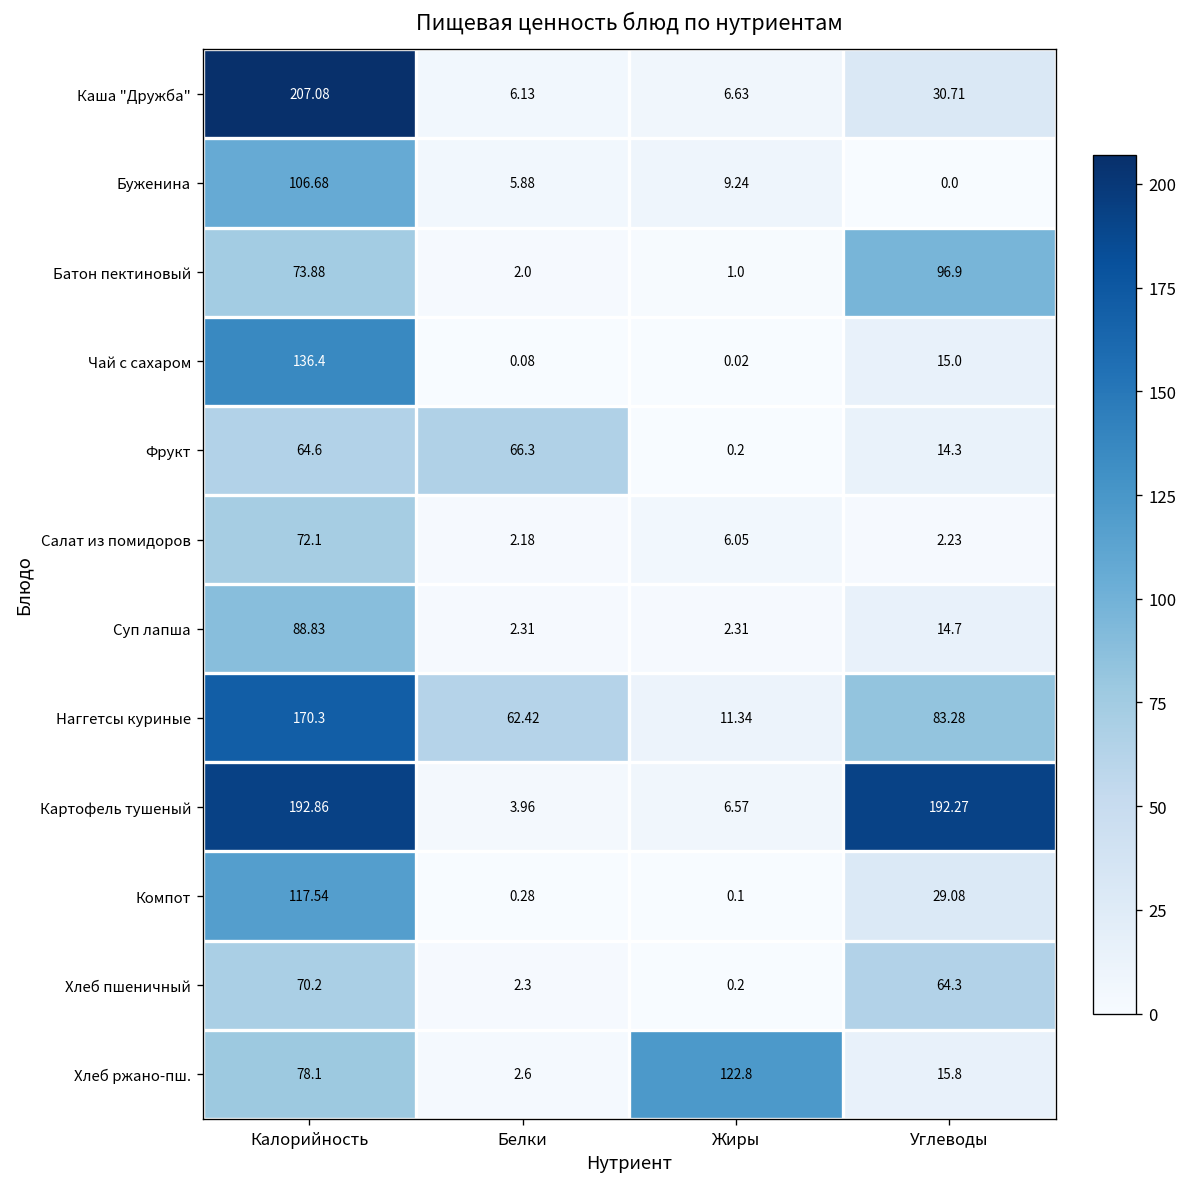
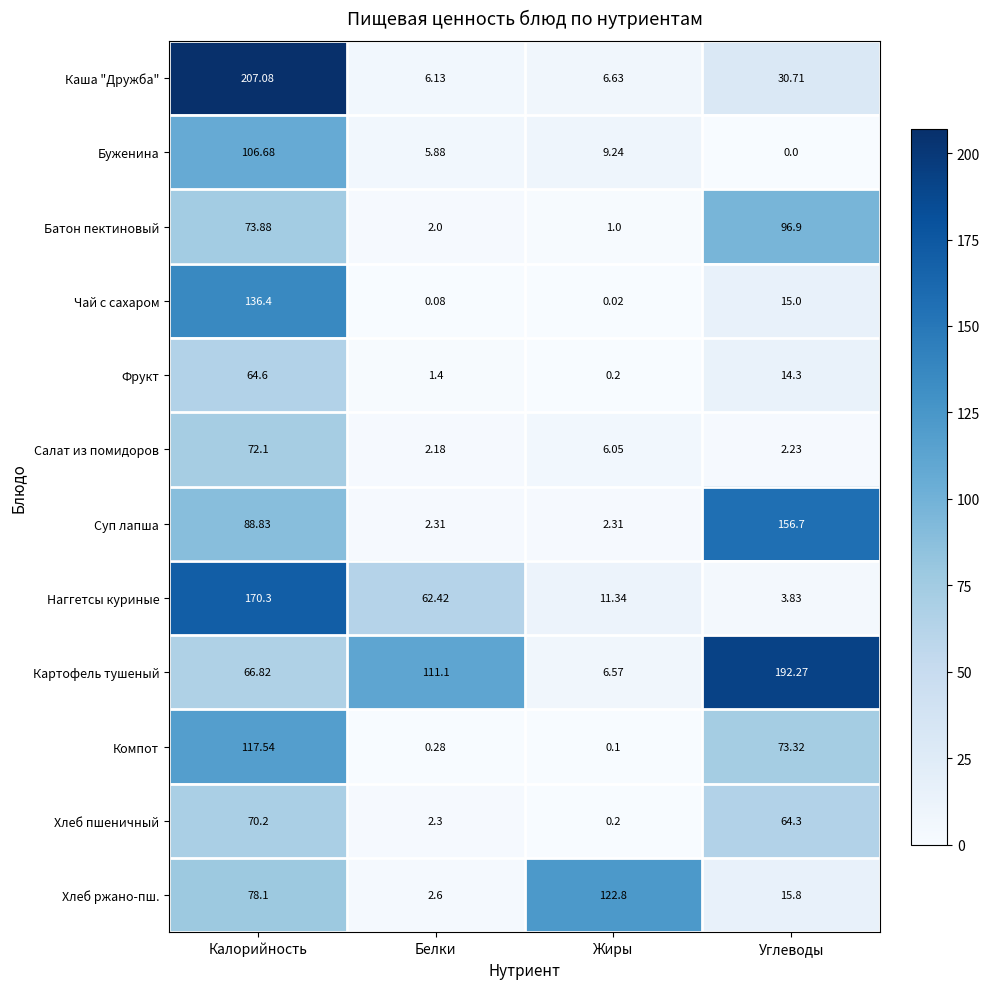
  {
    "Каша \"Дружба\"": {
      "Калорийность": 207.08,
      "Белки": 6.13,
      "Жиры": 6.63,
      "Углеводы": 30.71
    },
    "Буженина": {
      "Калорийность": 106.68,
      "Белки": 5.88,
      "Жиры": 9.24,
      "Углеводы": 0.0
    },
    "Батон пектиновый": {
      "Калорийность": 73.88,
      "Белки": 2.0,
      "Жиры": 1.0,
      "Углеводы": 96.9
    },
    "Чай с сахаром": {
      "Калорийность": 136.4,
      "Белки": 0.08,
      "Жиры": 0.02,
      "Углеводы": 15.0
    },
    "Фрукт": {
      "Калорийность": 64.6,
-     "Белки": 66.3,
+     "Белки": 1.4,
      "Жиры": 0.2,
      "Углеводы": 14.3
    },
    "Салат из помидоров": {
      "Калорийность": 72.1,
      "Белки": 2.18,
      "Жиры": 6.05,
      "Углеводы": 2.23
    },
    "Суп лапша": {
      "Калорийность": 88.83,
      "Белки": 2.31,
      "Жиры": 2.31,
-     "Углеводы": 14.7
+     "Углеводы": 156.7
    },
    "Наггетсы куриные": {
      "Калорийность": 170.3,
      "Белки": 62.42,
      "Жиры": 11.34,
-     "Углеводы": 83.28
+     "Углеводы": 3.83
    },
    "Картофель тушеный": {
-     "Калорийность": 192.86,
-     "Белки": 3.96,
+     "Калорийность": 66.82,
+     "Белки": 111.1,
      "Жиры": 6.57,
      "Углеводы": 192.27
    },
    "Компот": {
      "Калорийность": 117.54,
      "Белки": 0.28,
      "Жиры": 0.1,
-     "Углеводы": 29.08
+     "Углеводы": 73.32
    },
    "Хлеб пшеничный": {
      "Калорийность": 70.2,
      "Белки": 2.3,
      "Жиры": 0.2,
      "Углеводы": 64.3
    },
    "Хлеб ржано-пш.": {
      "Калорийность": 78.1,
      "Белки": 2.6,
      "Жиры": 122.8,
      "Углеводы": 15.8
    }
  }
